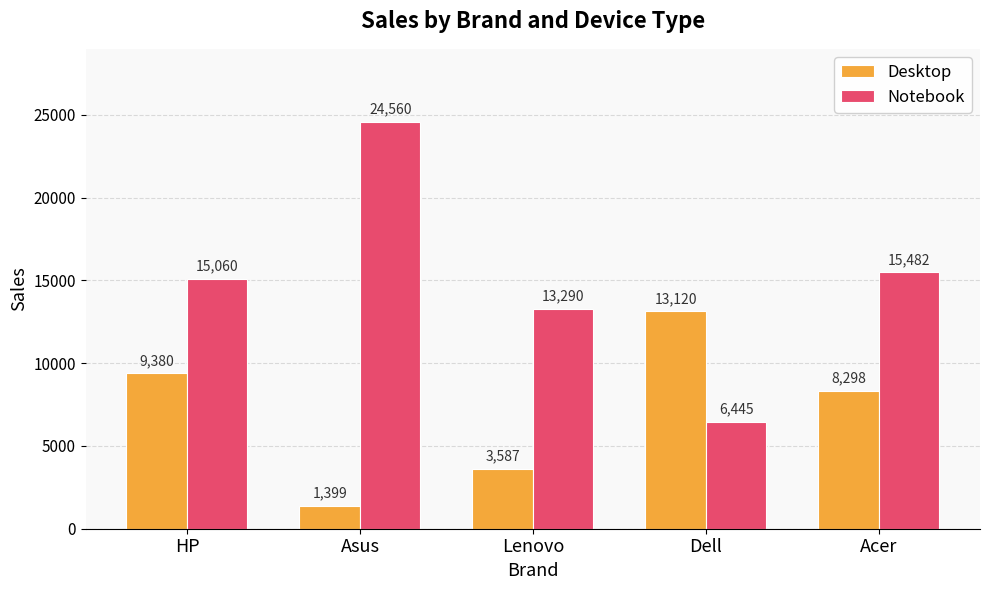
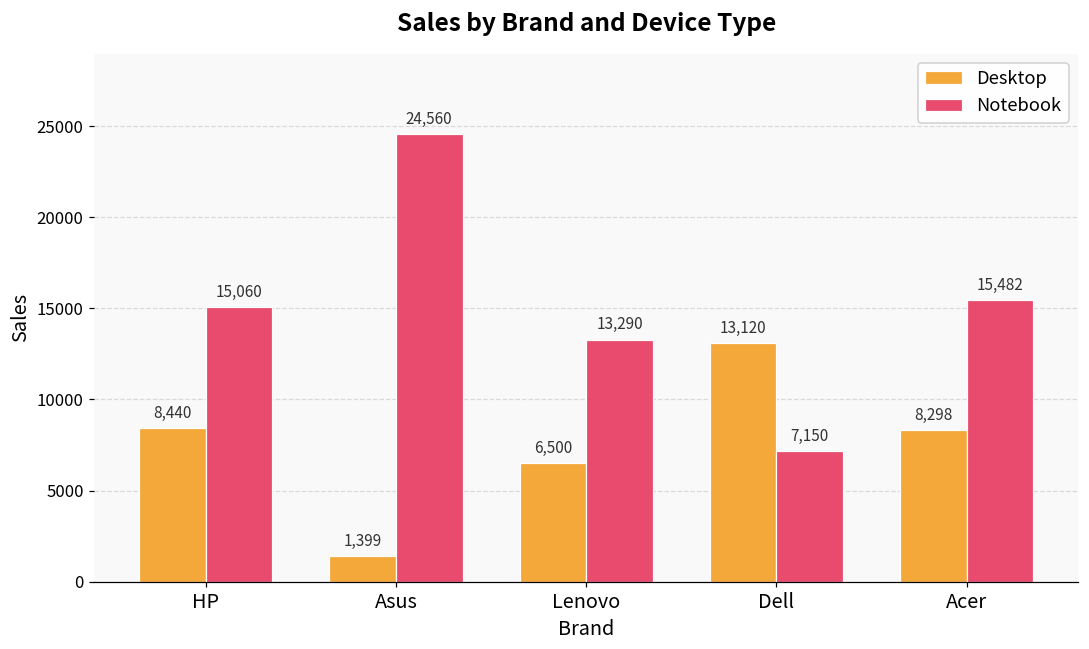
  {
    "Desktop": {
-     "HP": "9,380",
+     "HP": "8,440",
      "Asus": "1,399",
-     "Lenovo": "3,587",
+     "Lenovo": "6,500",
      "Dell": "13,120",
      "Acer": "8,298"
    },
    "Notebook": {
      "HP": "15,060",
      "Asus": "24,560",
      "Lenovo": "13,290",
-     "Dell": "6,445",
+     "Dell": "7,150",
      "Acer": "15,482"
    }
  }
